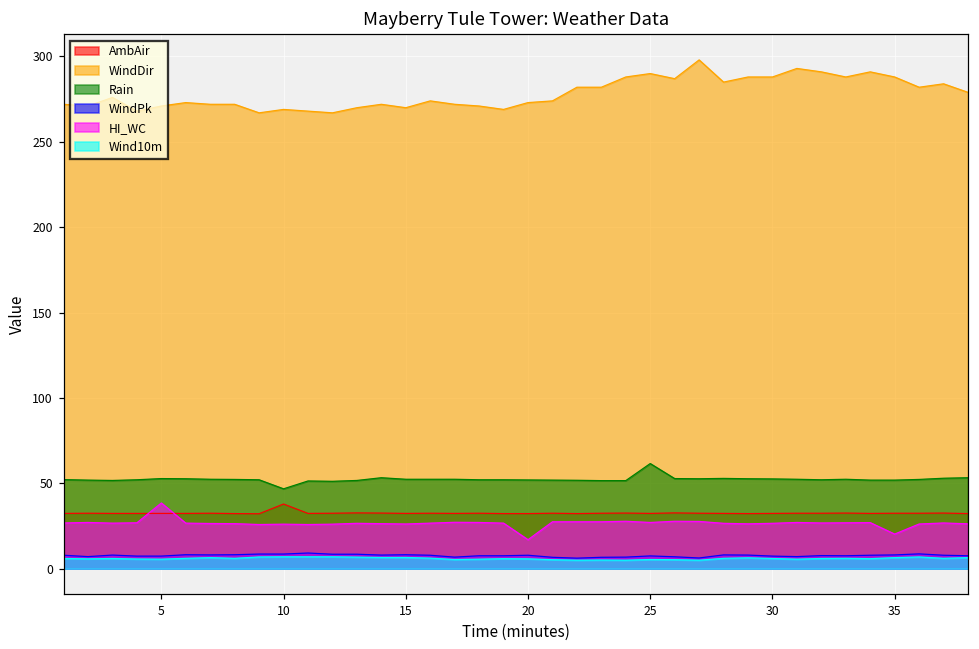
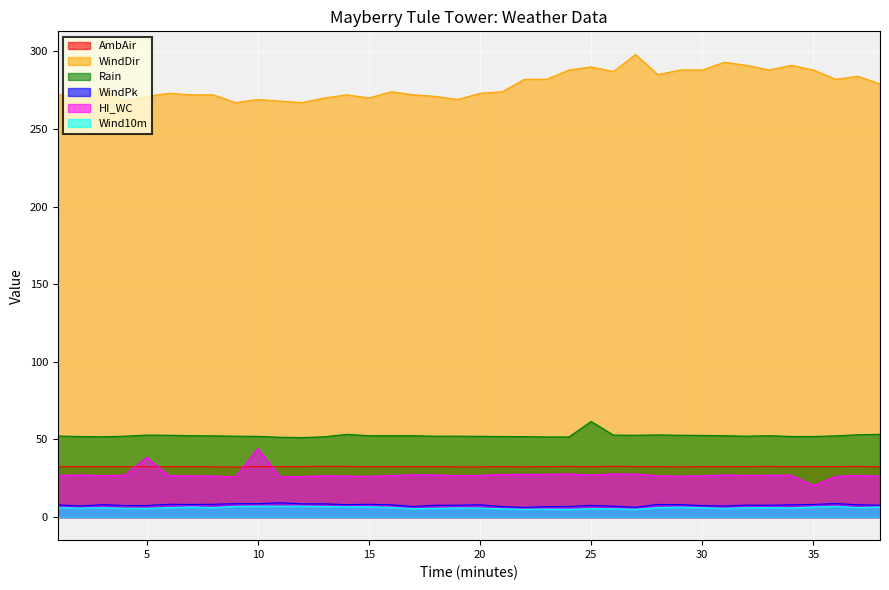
  {
    "AmbAir": {
      "5": 32,
-     "10": 38,
+     "10": 33,
      "15": 32,
      "20": 32,
      "25": 32,
      "30": 32,
      "35": 33
    },
    "WindDir": {
      "10": 269,
      "15": 270,
      "20": 273,
      "25": 290,
      "30": 288,
      "35": 288
    },
    "Rain": {
      "5": 53,
-     "10": 47,
+     "10": 52,
      "15": 52,
      "20": 52,
      "25": 62,
      "30": 53,
      "35": 52
    },
    "WindPk": {
      "5": 7,
      "20": 8,
      "25": 8
    },
    "HI_WC": {
      "5": 39,
-     "10": 26,
+     "10": 44,
      "15": 26,
-     "20": 17,
+     "20": 27,
      "25": 27,
      "30": 27,
      "35": 20
    },
    "Wind10m": {
      "5": 6,
      "20": 6,
      "25": 5
    }
  }
